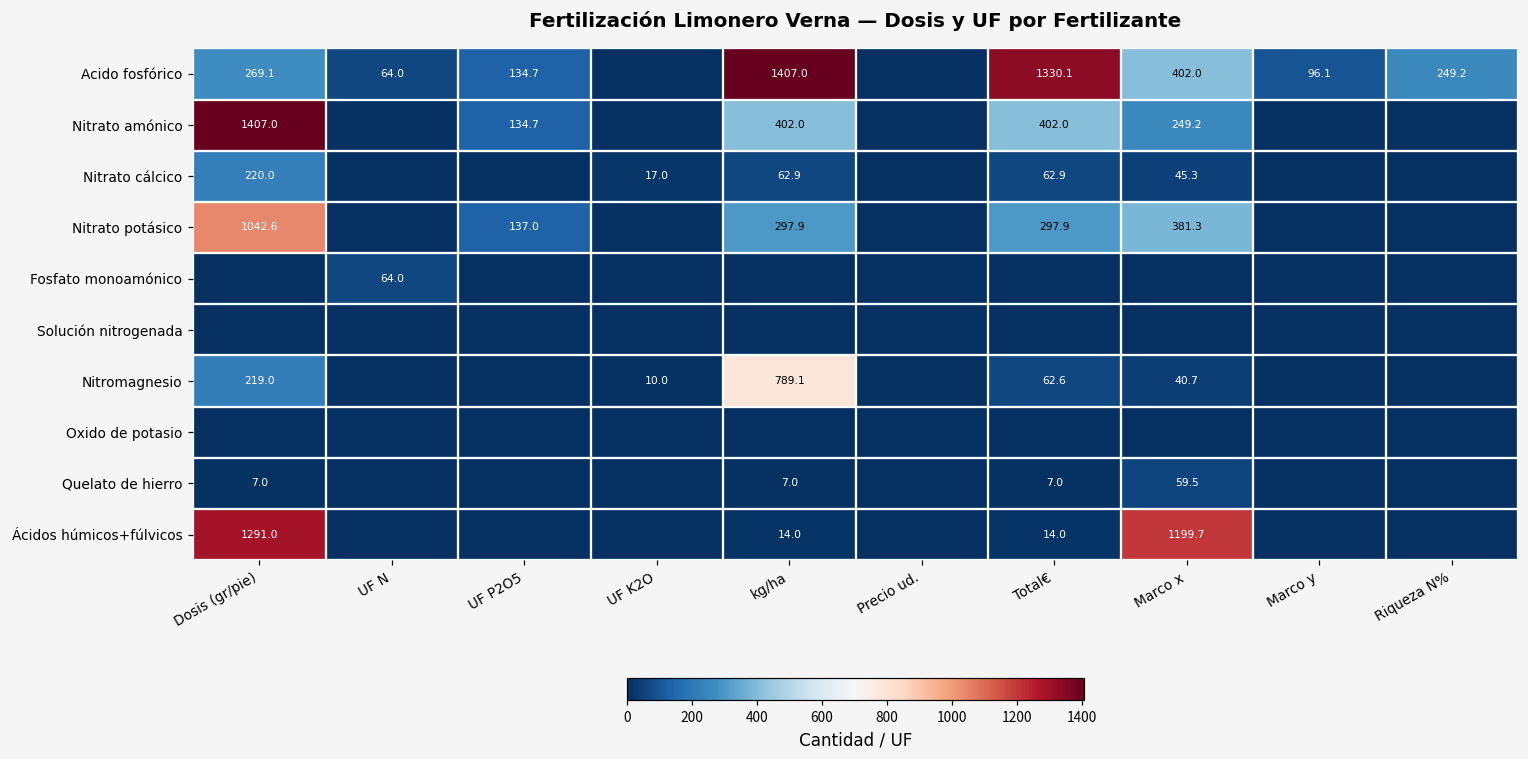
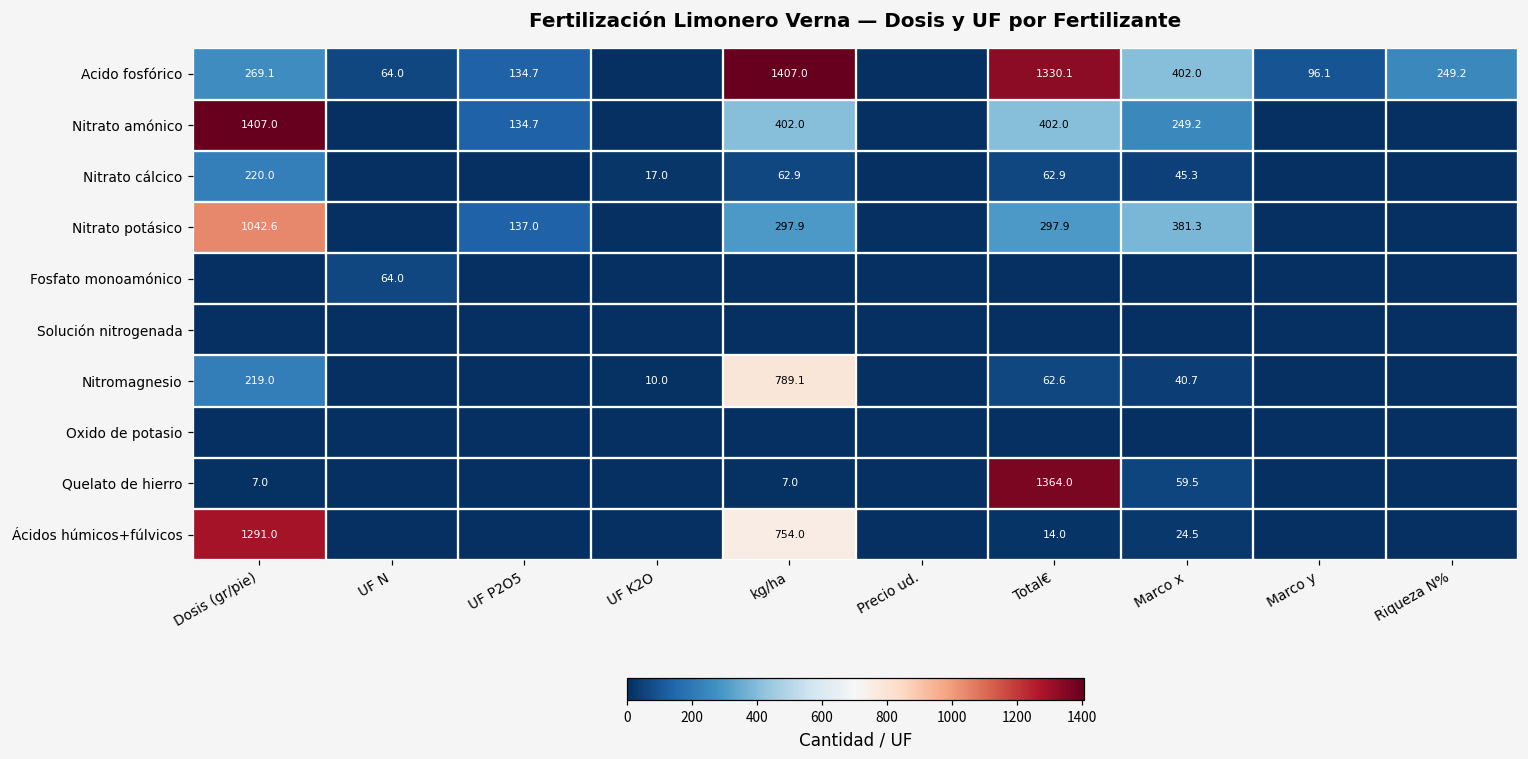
  {
    "Acido fosfórico": {
      "Dosis (gr/pie)": 269.1,
      "UF N": 64.0,
      "UF P2O5": 134.7,
      "kg/ha": 1407.0,
      "Total€": 1330.1,
      "Marco x": 402.0,
      "Marco y": 96.1,
      "Riqueza N%": 249.2
    },
    "Nitrato amónico": {
      "Dosis (gr/pie)": 1407.0,
      "UF P2O5": 134.7,
      "kg/ha": 402.0,
      "Total€": 402.0,
      "Marco x": 249.2
    },
    "Nitrato cálcico": {
      "Dosis (gr/pie)": 220.0,
      "UF K2O": 17.0,
      "kg/ha": 62.9,
      "Total€": 62.9,
      "Marco x": 45.3
    },
    "Nitrato potásico": {
      "Dosis (gr/pie)": 1042.6,
      "UF P2O5": 137.0,
      "kg/ha": 297.9,
      "Total€": 297.9,
      "Marco x": 381.3
    },
    "Fosfato monoamónico": {
      "UF N": 64.0
    },
    "Nitromagnesio": {
      "Dosis (gr/pie)": 219.0,
      "UF K2O": 10.0,
      "kg/ha": 789.1,
      "Total€": 62.6,
      "Marco x": 40.7
    },
    "Quelato de hierro": {
      "Dosis (gr/pie)": 7.0,
      "kg/ha": 7.0,
-     "Total€": 7.0,
+     "Total€": 1364.0,
      "Marco x": 59.5
    },
    "Ácidos húmicos+fúlvicos": {
      "Dosis (gr/pie)": 1291.0,
-     "kg/ha": 14.0,
+     "kg/ha": 754.0,
      "Total€": 14.0,
-     "Marco x": 1199.7
+     "Marco x": 24.5
    }
  }
